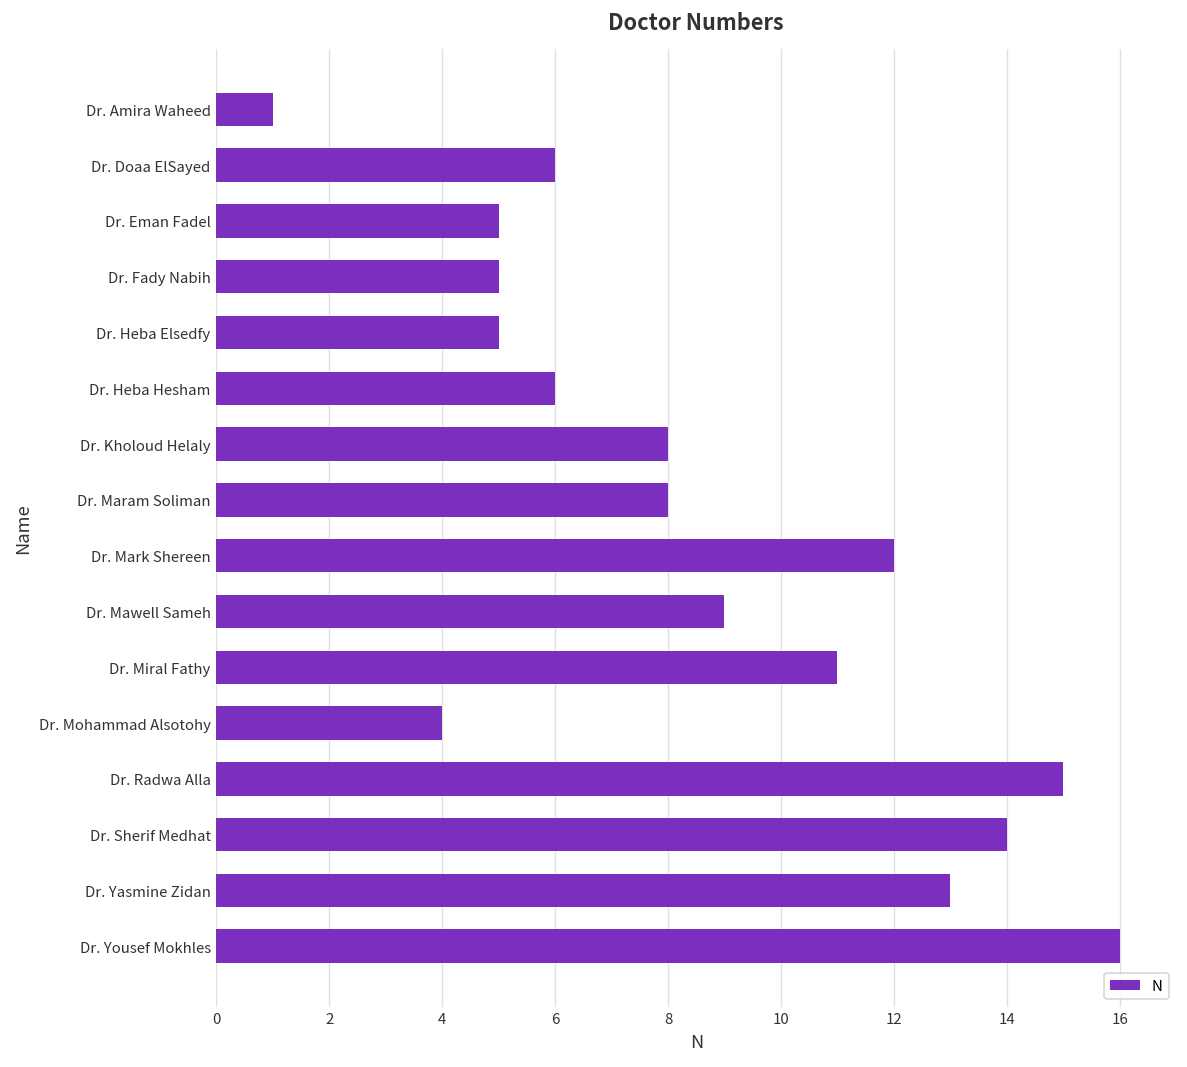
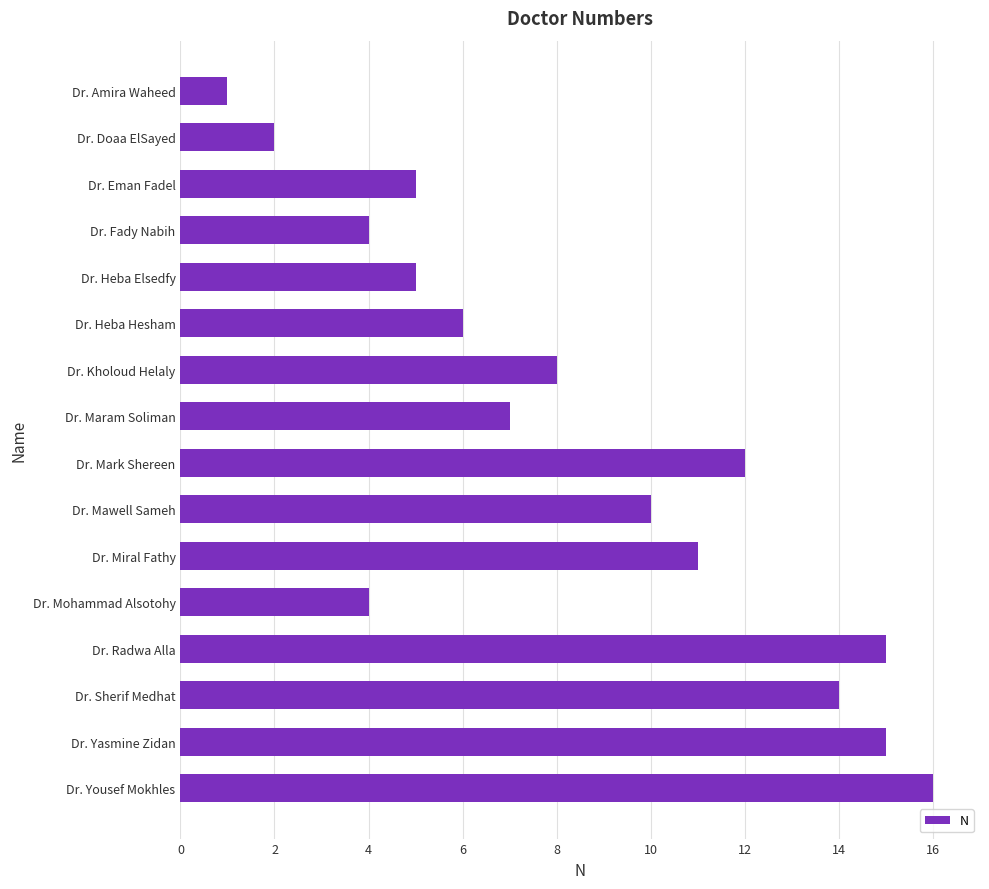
  {
    "Dr. Amira Waheed": 1,
-   "Dr. Doaa ElSayed": 6,
+   "Dr. Doaa ElSayed": 2,
    "Dr. Eman Fadel": 5,
-   "Dr. Fady Nabih": 5,
+   "Dr. Fady Nabih": 4,
    "Dr. Heba Elsedfy": 5,
    "Dr. Heba Hesham": 6,
    "Dr. Kholoud Helaly": 8,
-   "Dr. Maram Soliman": 8,
+   "Dr. Maram Soliman": 7,
    "Dr. Mark Shereen": 12,
-   "Dr. Mawell Sameh": 9,
+   "Dr. Mawell Sameh": 10,
    "Dr. Miral Fathy": 11,
    "Dr. Mohammad Alsotohy": 4,
    "Dr. Radwa Alla": 15,
    "Dr. Sherif Medhat": 14,
-   "Dr. Yasmine Zidan": 13,
+   "Dr. Yasmine Zidan": 15,
    "Dr. Yousef Mokhles": 16
  }
